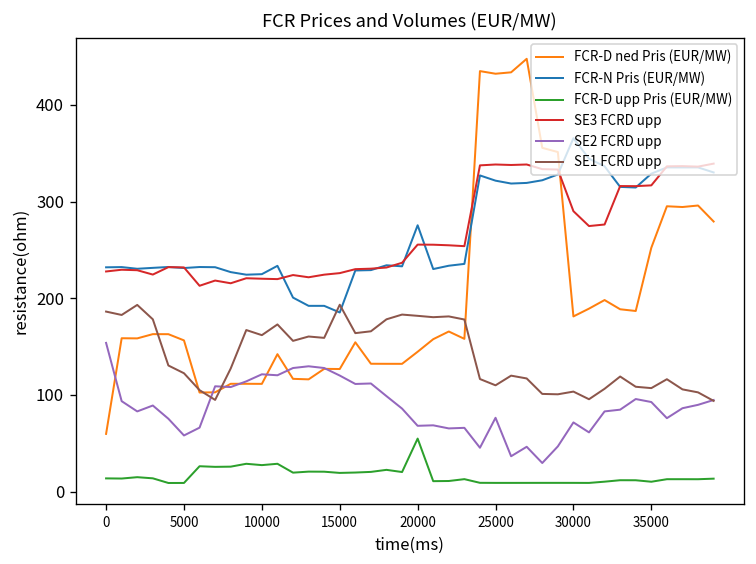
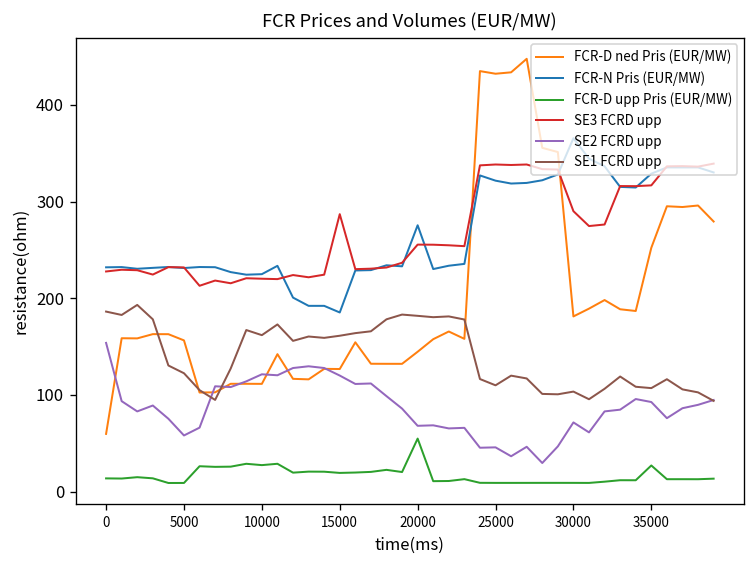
  {
    "FCR-D ned Pris (EUR/MW)": {
      "0": 60,
      "5000": 160,
      "10000": 110,
      "15000": 130,
      "20000": 140,
      "25000": 430,
      "30000": 180,
      "35000": 250
    },
    "FCR-N Pris (EUR/MW)": {
      "0": 230,
      "10000": 220,
      "15000": 190,
      "20000": 280,
      "25000": 320,
      "35000": 330
    },
    "FCR-D upp Pris (EUR/MW)": {
      "0": 10,
      "5000": 10,
      "10000": 30,
      "15000": 20,
      "20000": 50,
      "25000": 10,
      "30000": 10,
-     "35000": 10
+     "35000": 30
    },
    "SE3 FCRD upp": {
      "0": 230,
      "10000": 220,
-     "15000": 230,
+     "15000": 290,
      "20000": 260,
      "25000": 340,
      "30000": 290,
      "35000": 320
    },
    "SE2 FCRD upp": {
      "0": 150,
      "5000": 60,
      "10000": 120,
      "15000": 120,
      "20000": 70,
-     "25000": 80,
+     "25000": 50,
      "30000": 70,
      "35000": 90
    },
    "SE1 FCRD upp": {
      "0": 190,
      "5000": 120,
      "10000": 160,
-     "15000": 190,
+     "15000": 160,
      "20000": 180,
      "25000": 110,
      "30000": 100,
      "35000": 110
    }
  }
